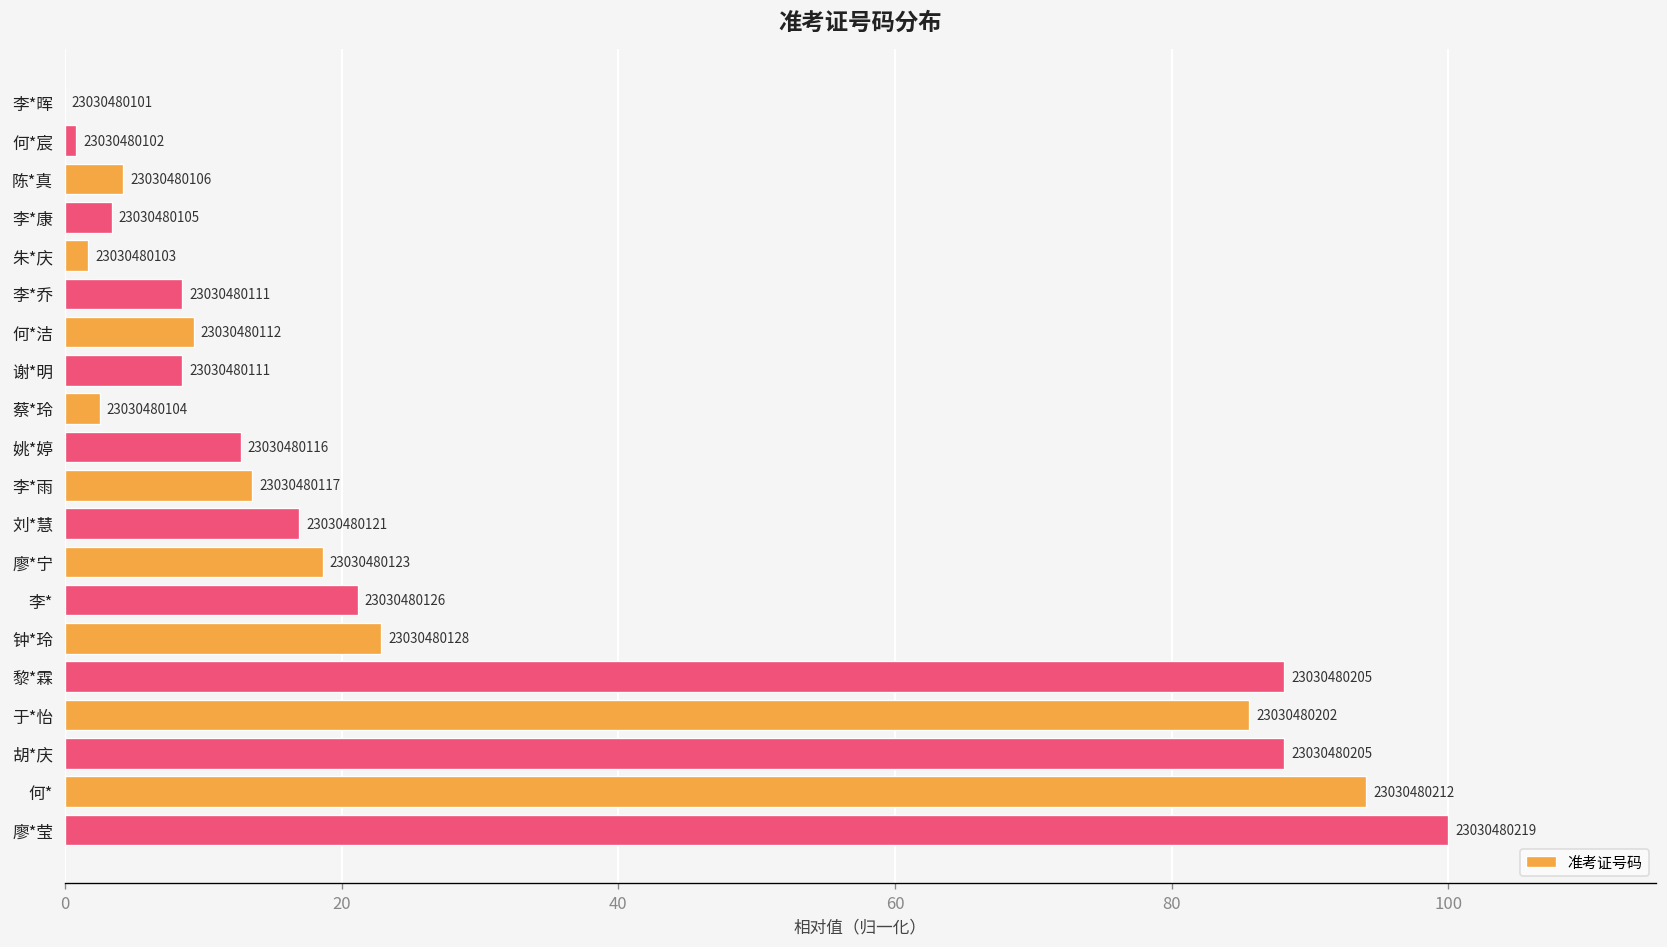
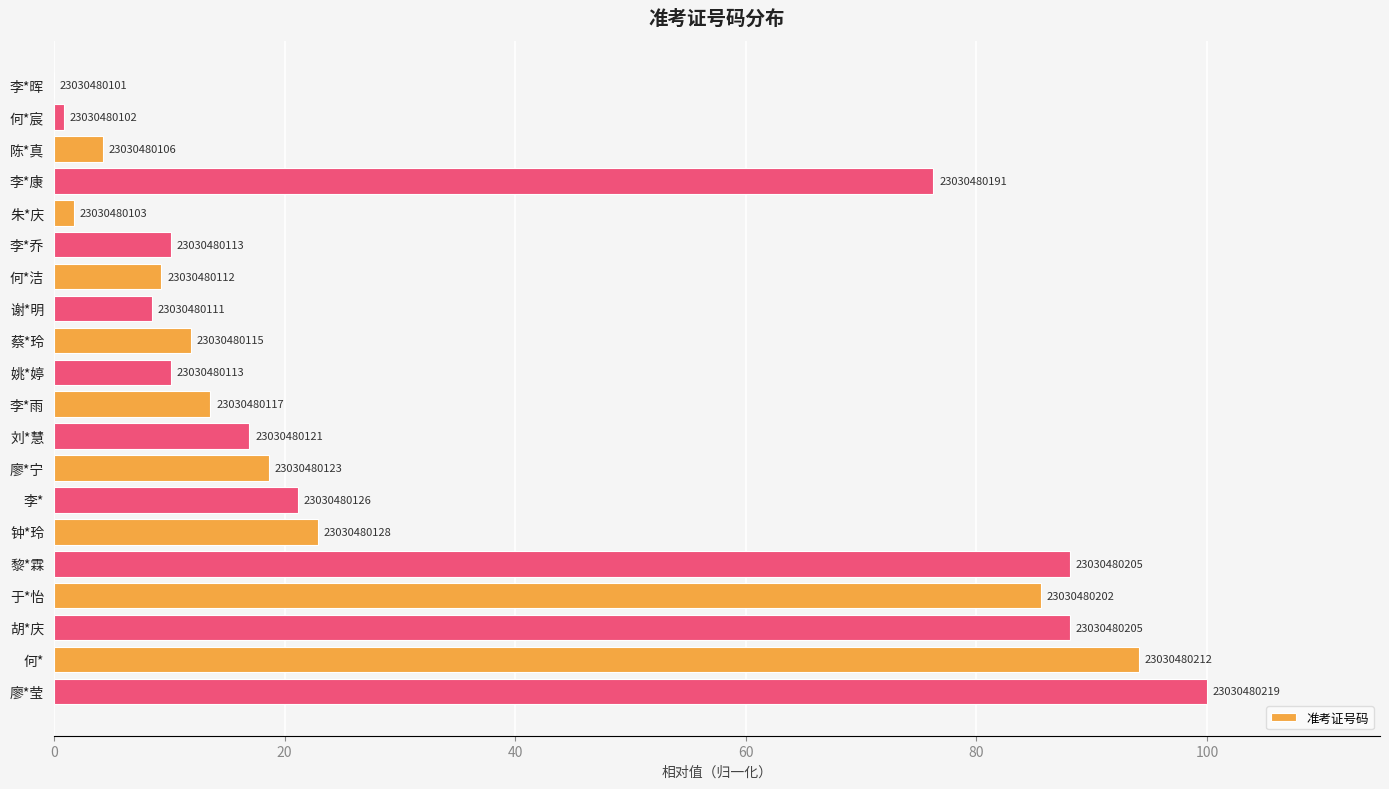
  {
-   "李*康": 23030480105,
-   "李*乔": 23030480111,
-   "蔡*玲": 23030480104,
-   "姚*婷": 23030480116
+   "李*康": 23030480191,
+   "李*乔": 23030480113,
+   "蔡*玲": 23030480115,
+   "姚*婷": 23030480113
  }
